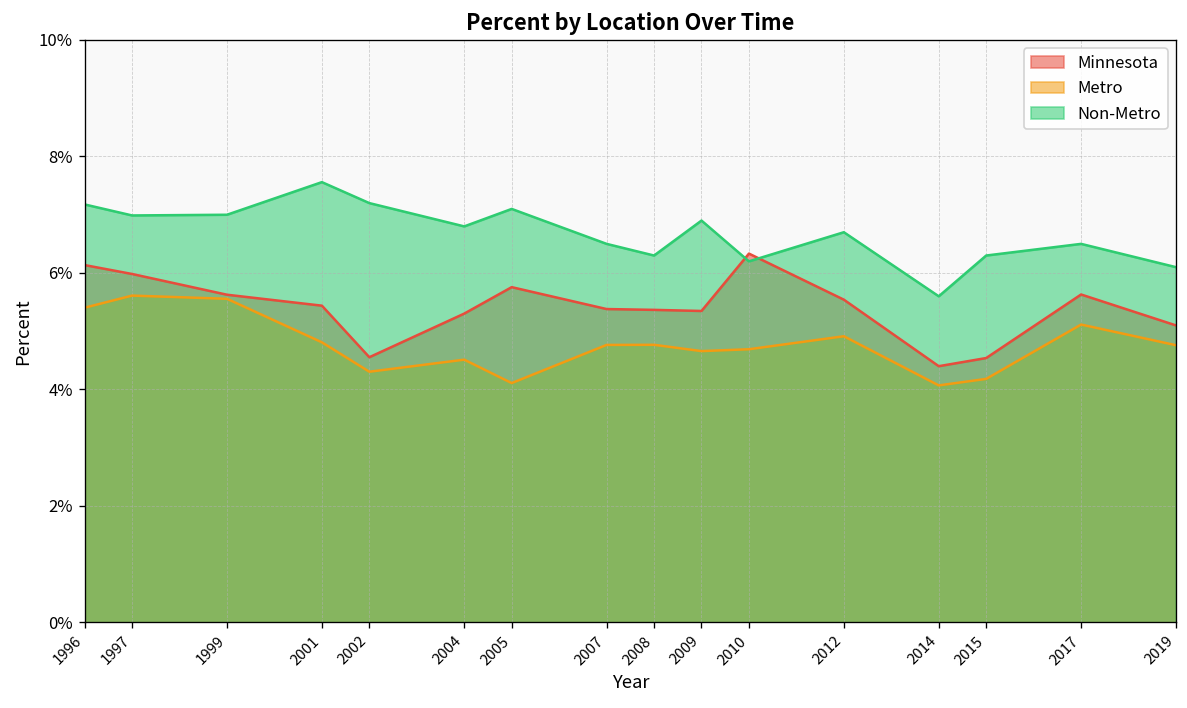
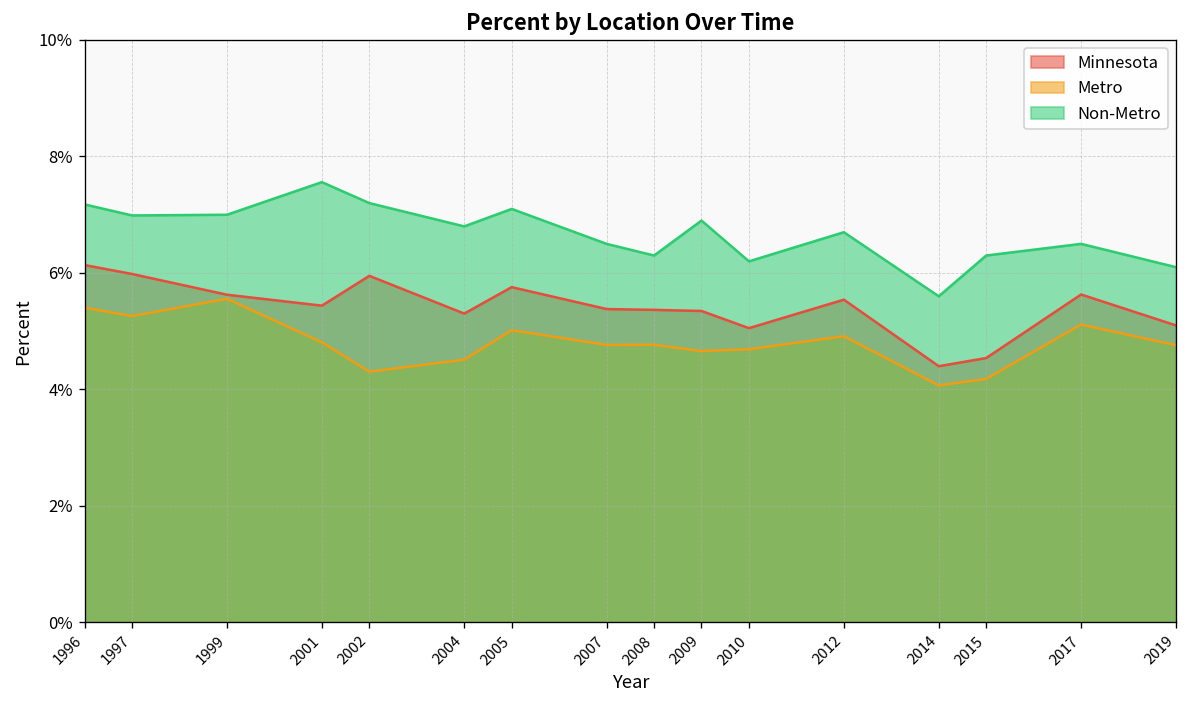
  {
    "Minnesota": {
      "1996": "6.1%",
      "1997": "6.0%",
      "1999": "5.6%",
      "2001": "5.4%",
-     "2002": "4.6%",
+     "2002": "6.0%",
      "2004": "5.3%",
      "2005": "5.8%",
      "2007": "5.4%",
      "2008": "5.4%",
      "2009": "5.3%",
-     "2010": "6.3%",
+     "2010": "5.1%",
      "2012": "5.5%",
      "2014": "4.4%",
      "2015": "4.5%",
      "2017": "5.6%",
      "2019": "5.1%"
    },
    "Metro": {
      "1996": "5.4%",
-     "1997": "5.6%",
+     "1997": "5.3%",
      "1999": "5.6%",
      "2001": "4.8%",
      "2002": "4.3%",
      "2004": "4.5%",
-     "2005": "4.1%",
+     "2005": "5.0%",
      "2007": "4.8%",
      "2008": "4.8%",
      "2009": "4.7%",
      "2010": "4.7%",
      "2012": "4.9%",
      "2014": "4.1%",
      "2015": "4.2%",
      "2017": "5.1%",
      "2019": "4.8%"
    },
    "Non-Metro": {
      "1996": "7.2%",
      "1997": "7.0%",
      "1999": "7.0%",
      "2001": "7.6%",
      "2002": "7.2%",
      "2004": "6.8%",
      "2005": "7.1%",
      "2007": "6.5%",
      "2008": "6.3%",
      "2009": "6.9%",
      "2010": "6.2%",
      "2012": "6.7%",
      "2014": "5.6%",
      "2015": "6.3%",
      "2017": "6.5%",
      "2019": "6.1%"
    }
  }
